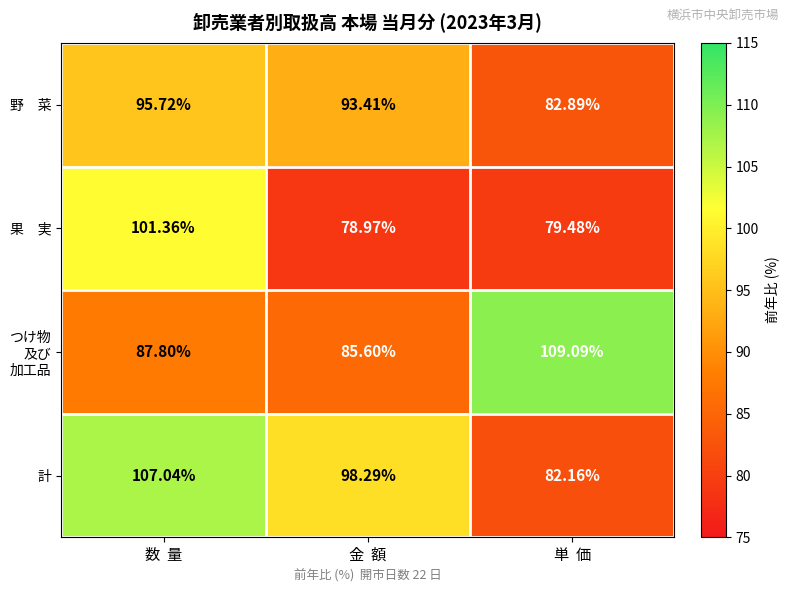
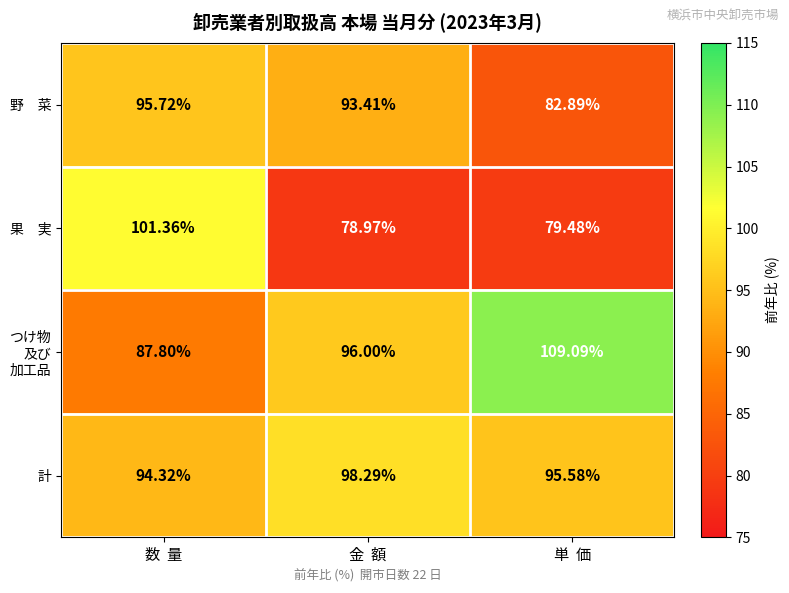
  {
    "野 菜": {
      "数 量": "95.72%",
      "金 額": "93.41%",
      "単 価": "82.89%"
    },
    "果 実": {
      "数 量": "101.36%",
      "金 額": "78.97%",
      "単 価": "79.48%"
    },
    "つけ物 及び 加工品": {
      "数 量": "87.80%",
-     "金 額": "85.60%",
+     "金 額": "96.00%",
      "単 価": "109.09%"
    },
    "計": {
-     "数 量": "107.04%",
+     "数 量": "94.32%",
      "金 額": "98.29%",
-     "単 価": "82.16%"
+     "単 価": "95.58%"
    }
  }
